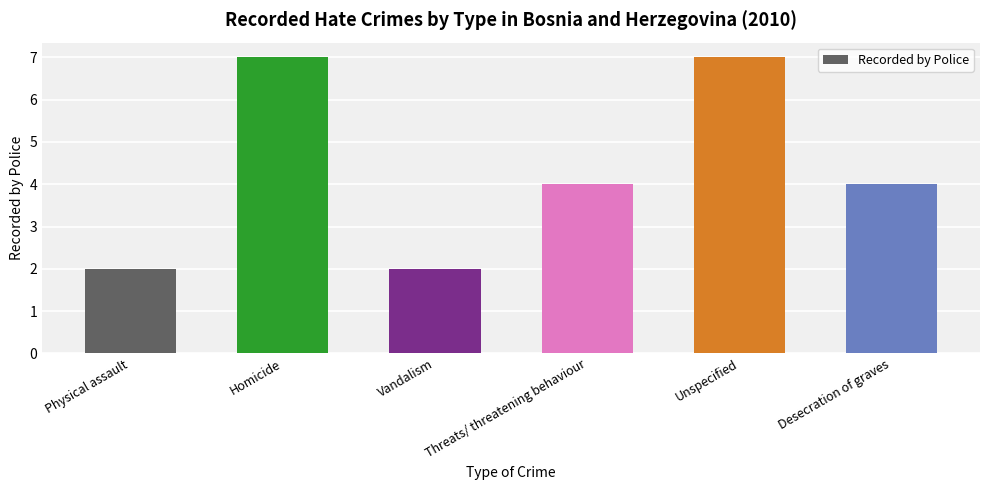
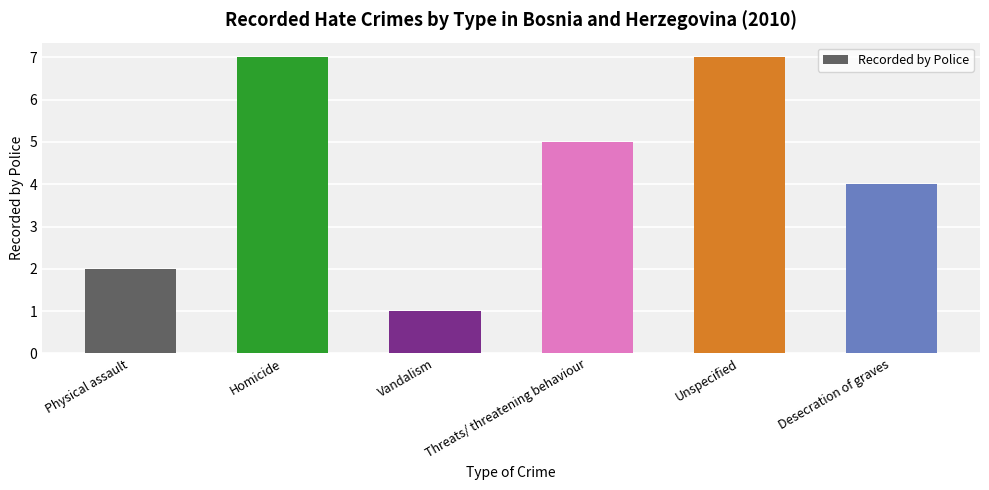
  {
    "Physical assault": 2,
    "Homicide": 7,
-   "Vandalism": 2,
-   "Threats/ threatening behaviour": 4,
+   "Vandalism": 1,
+   "Threats/ threatening behaviour": 5,
    "Unspecified": 7,
    "Desecration of graves": 4
  }
